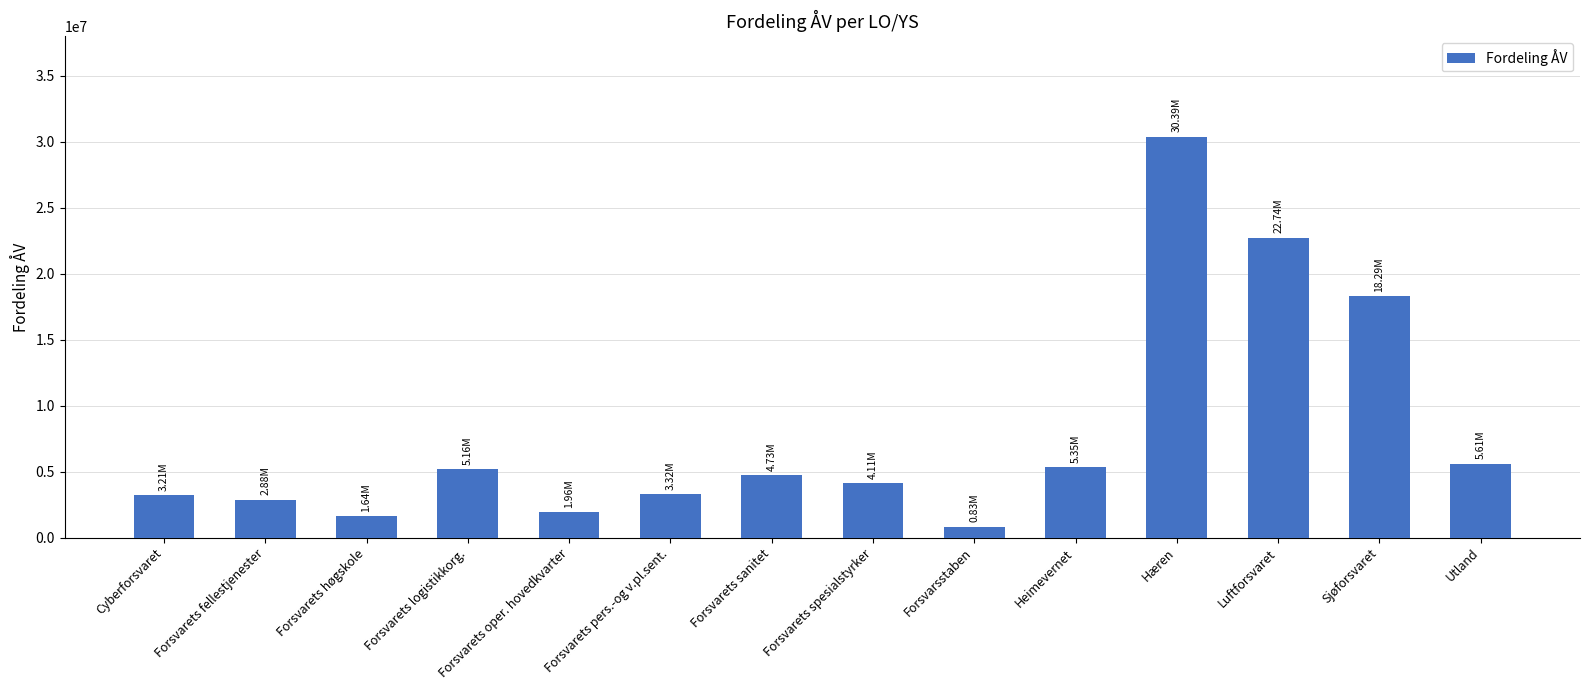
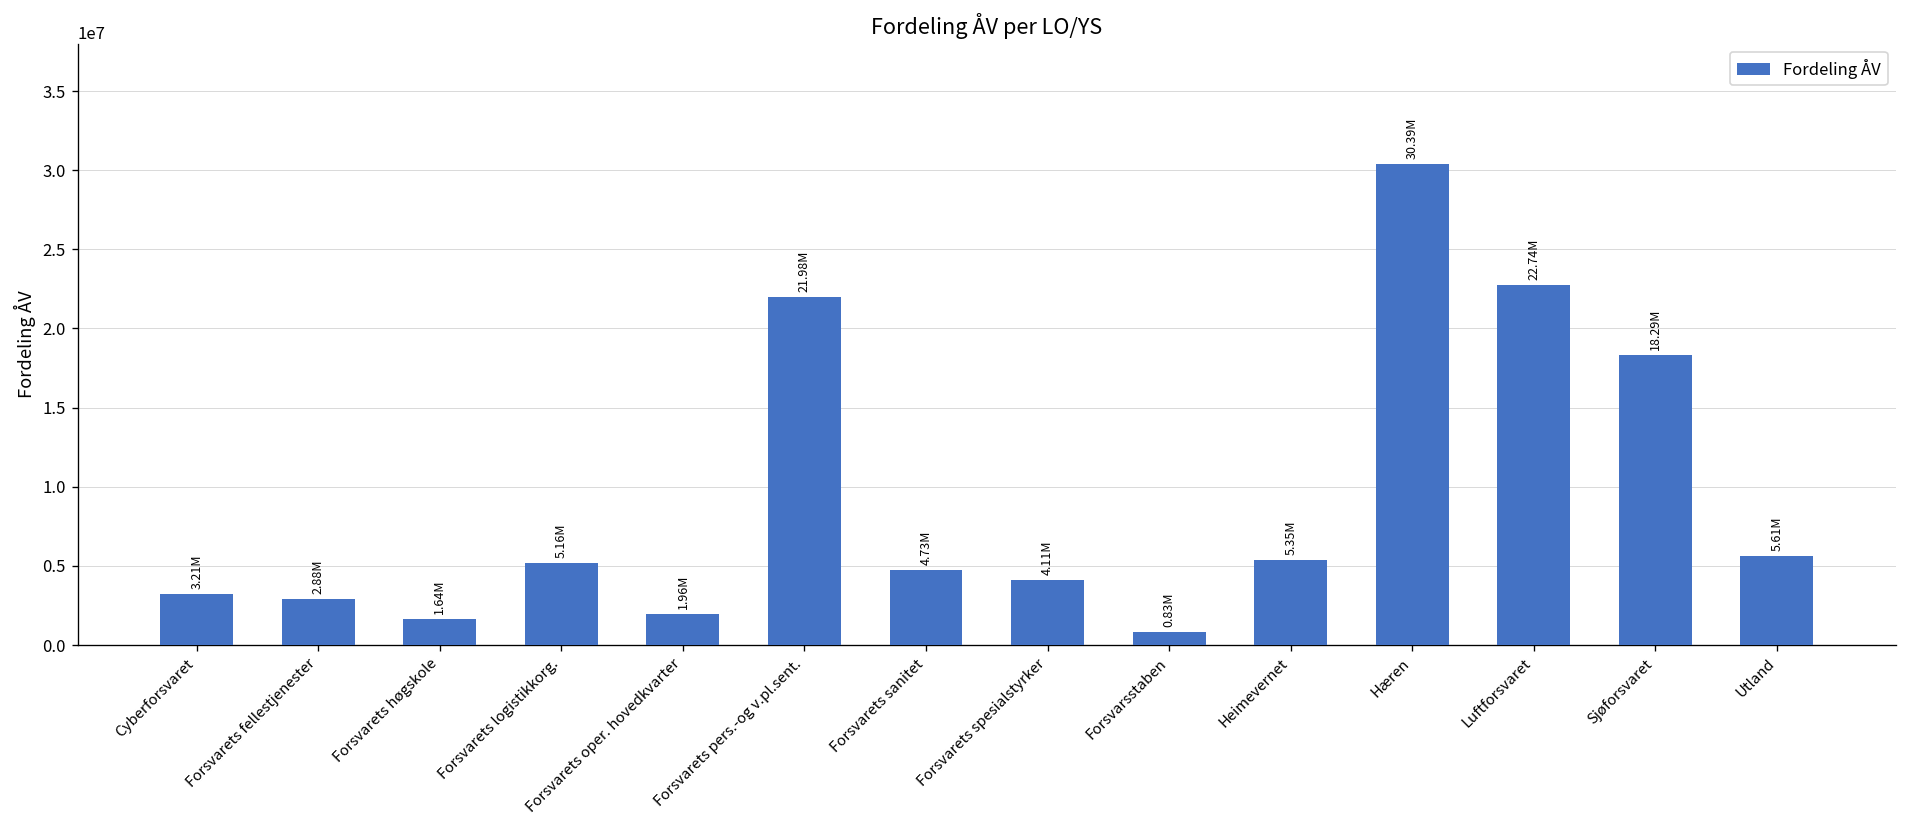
  {
    "Cyberforsvaret": "3.21M",
    "Forsvarets fellestjenester": "2.88M",
    "Forsvarets høgskole": "1.64M",
    "Forsvarets logistikkorg.": "5.16M",
    "Forsvarets oper. hovedkvarter": "1.96M",
-   "Forsvarets pers.-og v.pl.sent.": "3.32M",
+   "Forsvarets pers.-og v.pl.sent.": "21.98M",
    "Forsvarets sanitet": "4.73M",
    "Forsvarets spesialstyrker": "4.11M",
    "Forsvarsstaben": "0.83M",
    "Heimevernet": "5.35M",
    "Hæren": "30.39M",
    "Luftforsvaret": "22.74M",
    "Sjøforsvaret": "18.29M",
    "Utland": "5.61M"
  }
